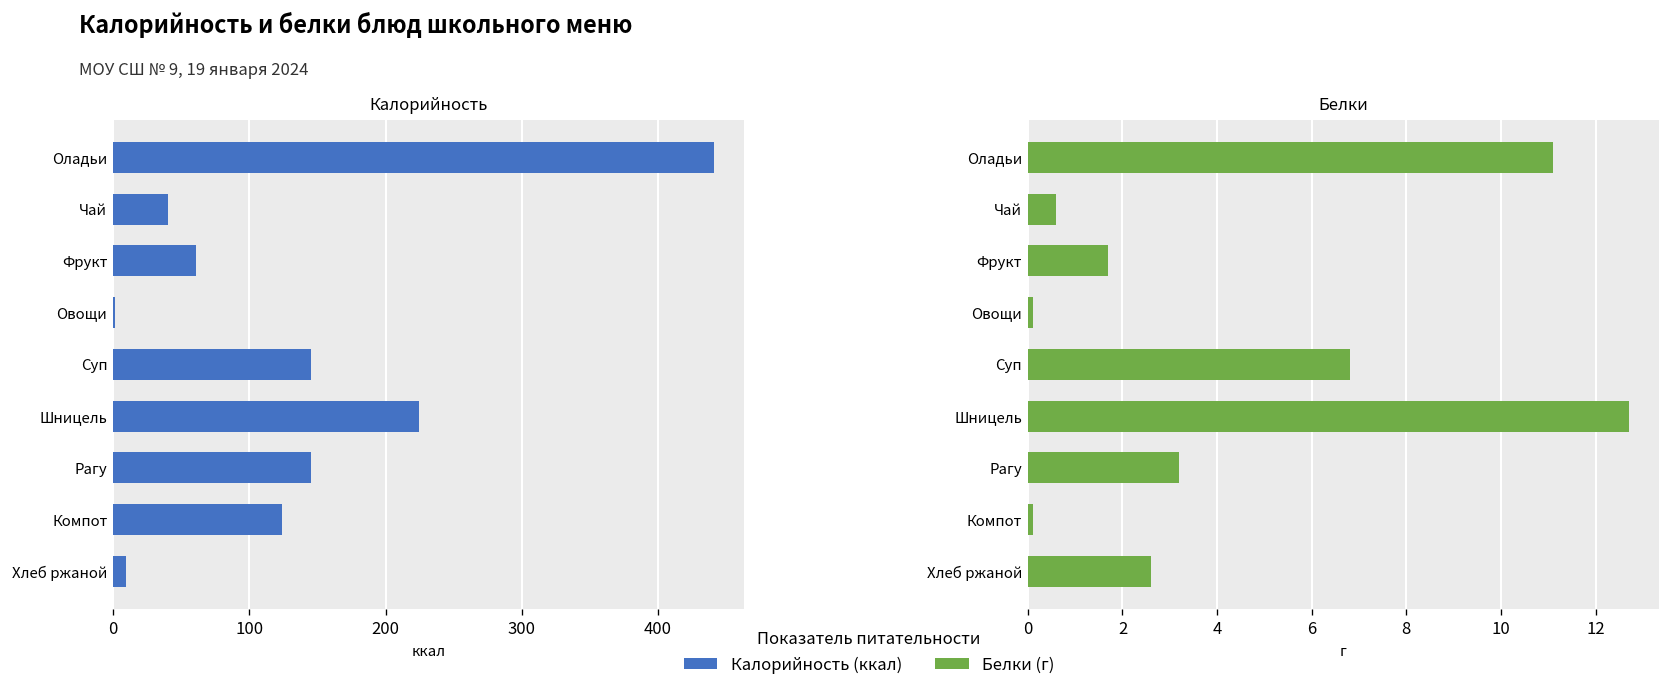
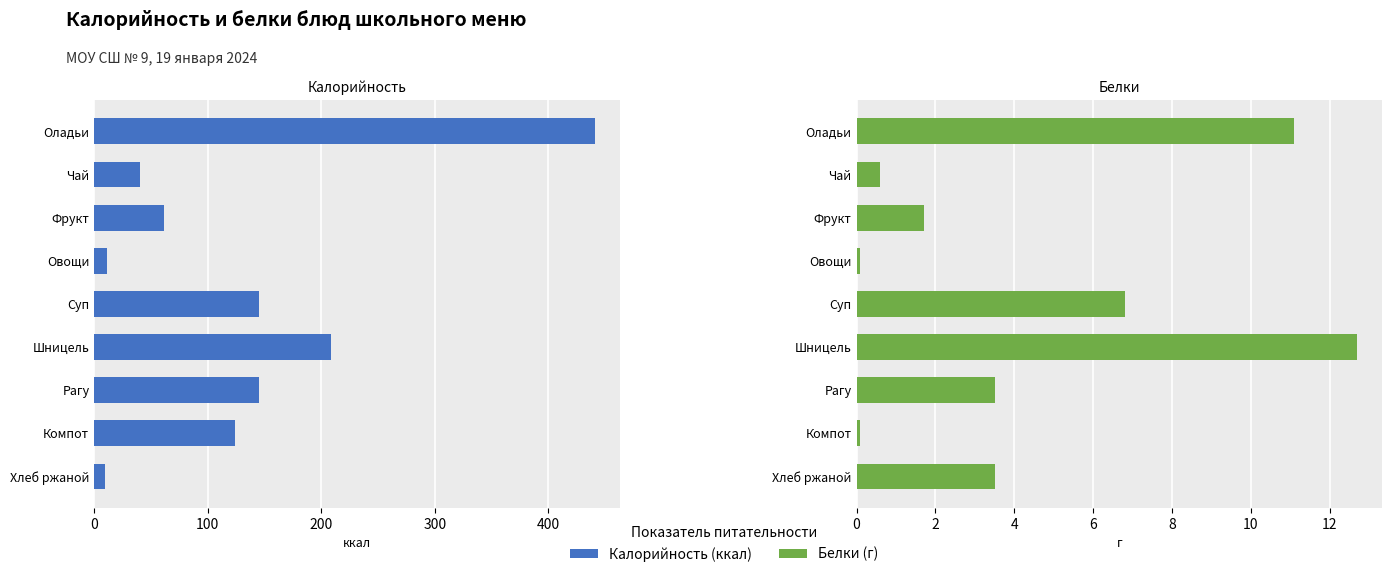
  {
    "Калорийность": {
      "Оладьи": 441,
      "Чай": 40,
      "Фрукт": 61,
-     "Овощи": 1,
+     "Овощи": 11,
      "Суп": 145,
-     "Шницель": 225,
+     "Шницель": 209,
      "Рагу": 146,
      "Компот": 124,
      "Хлеб ржаной": 9
    },
    "Белки": {
      "Оладьи": 11.1,
      "Чай": 0.6,
      "Фрукт": 1.7,
      "Овощи": 0.1,
      "Суп": 6.8,
      "Шницель": 12.7,
-     "Рагу": 3.2,
+     "Рагу": 3.5,
      "Компот": 0.1,
-     "Хлеб ржаной": 2.6
+     "Хлеб ржаной": 3.5
    }
  }
